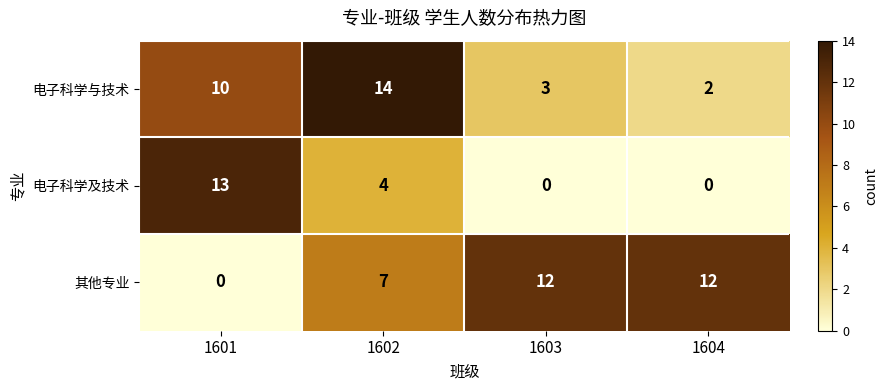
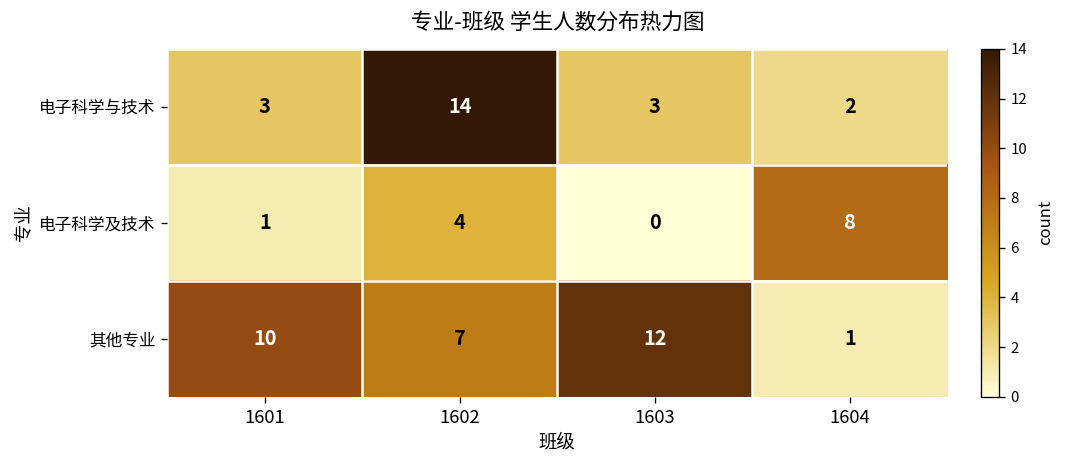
  {
    "电子科学与技术": {
-     "1601": 10,
+     "1601": 3,
      "1602": 14,
      "1603": 3,
      "1604": 2
    },
    "电子科学及技术": {
-     "1601": 13,
+     "1601": 1,
      "1602": 4,
      "1603": 0,
-     "1604": 0
+     "1604": 8
    },
    "其他专业": {
-     "1601": 0,
+     "1601": 10,
      "1602": 7,
      "1603": 12,
-     "1604": 12
+     "1604": 1
    }
  }
